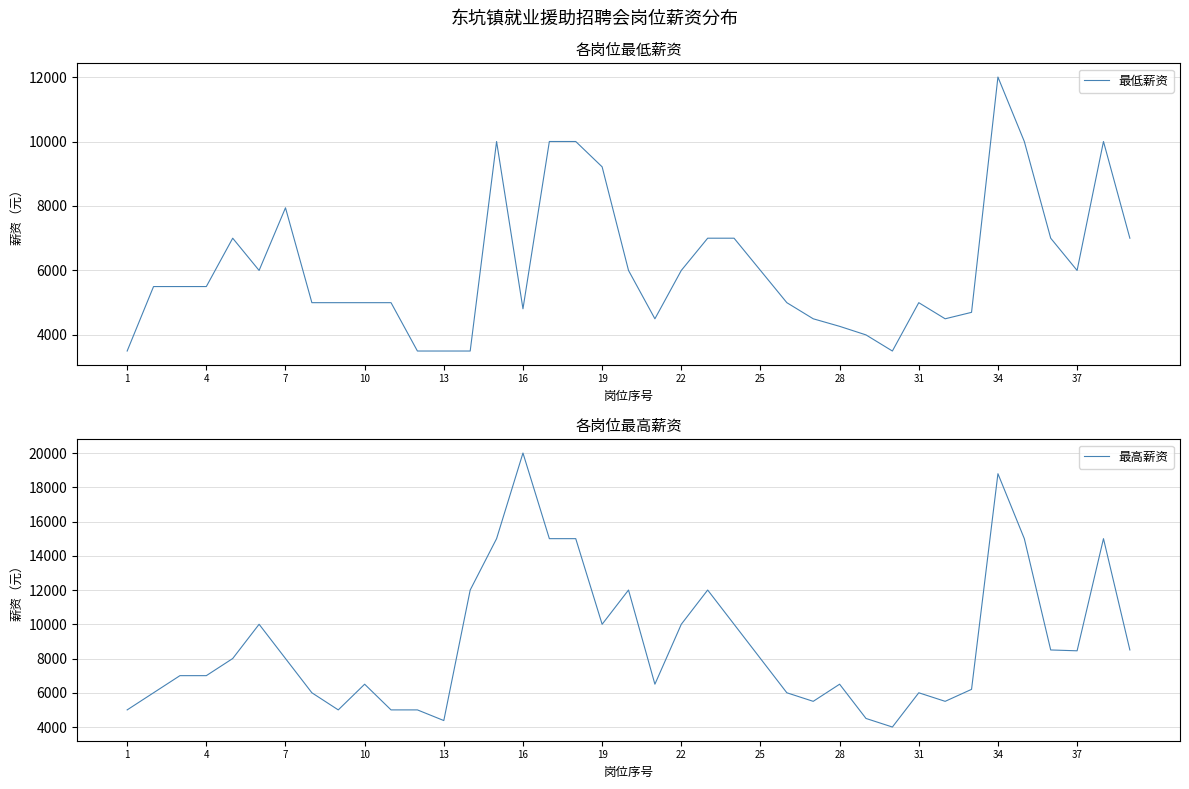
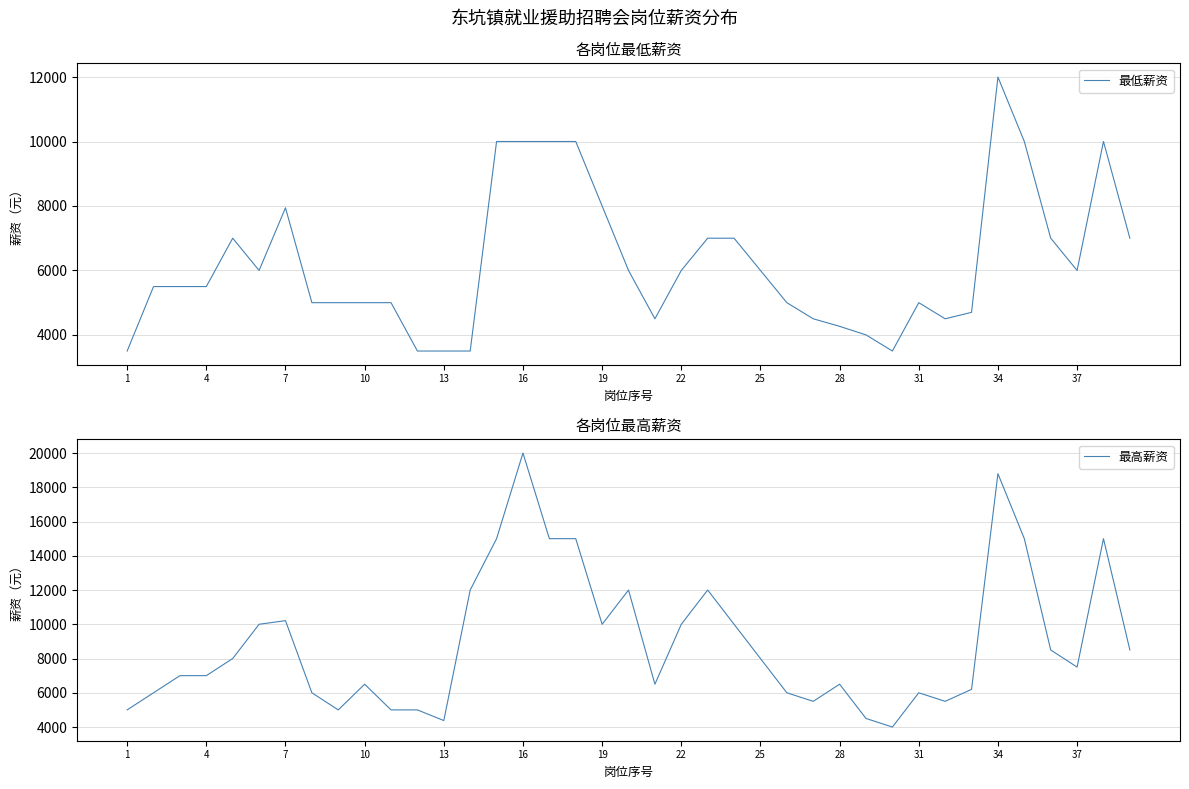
  {
    "各岗位最低薪资": {
      "1": 3500,
      "4": 5500,
      "7": 7900,
      "10": 5000,
      "13": 3500,
-     "16": 4800,
-     "19": 9200,
+     "16": 10000,
+     "19": 8000,
      "22": 6000,
      "25": 6000,
      "28": 4300,
      "31": 5000,
      "34": 12000,
      "37": 6000
    },
    "各岗位最高薪资": {
      "1": 5000,
      "4": 7000,
-     "7": 8000,
+     "7": 10200,
      "10": 6500,
      "13": 4400,
      "16": 20000,
      "19": 10000,
      "22": 10000,
      "25": 8000,
      "28": 6500,
      "31": 6000,
      "34": 18800,
-     "37": 8500
+     "37": 7500
    }
  }
